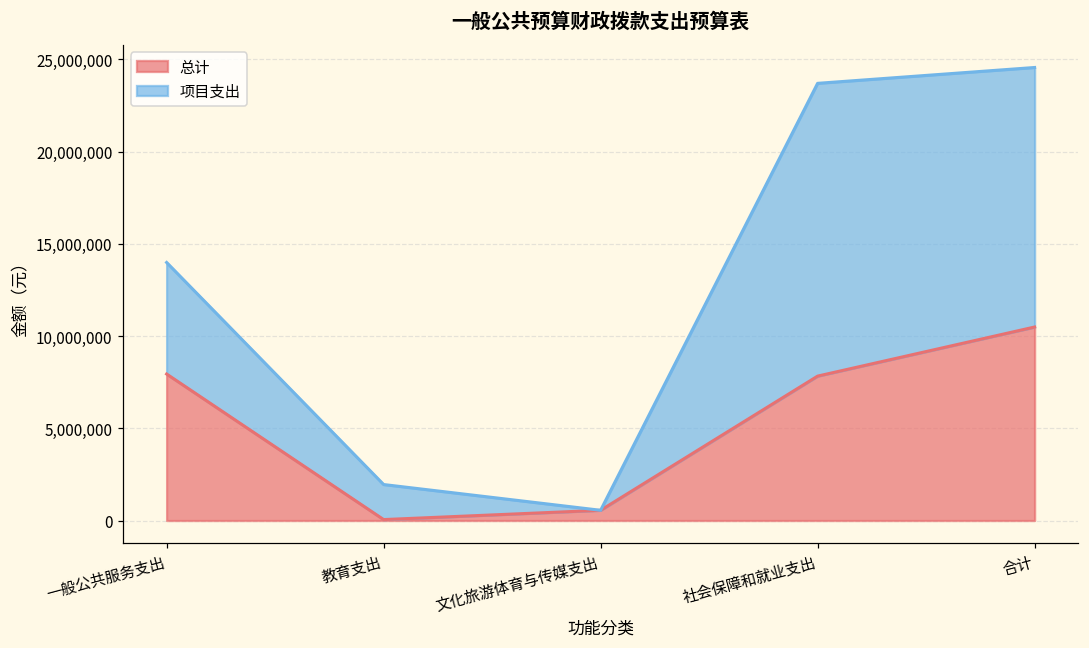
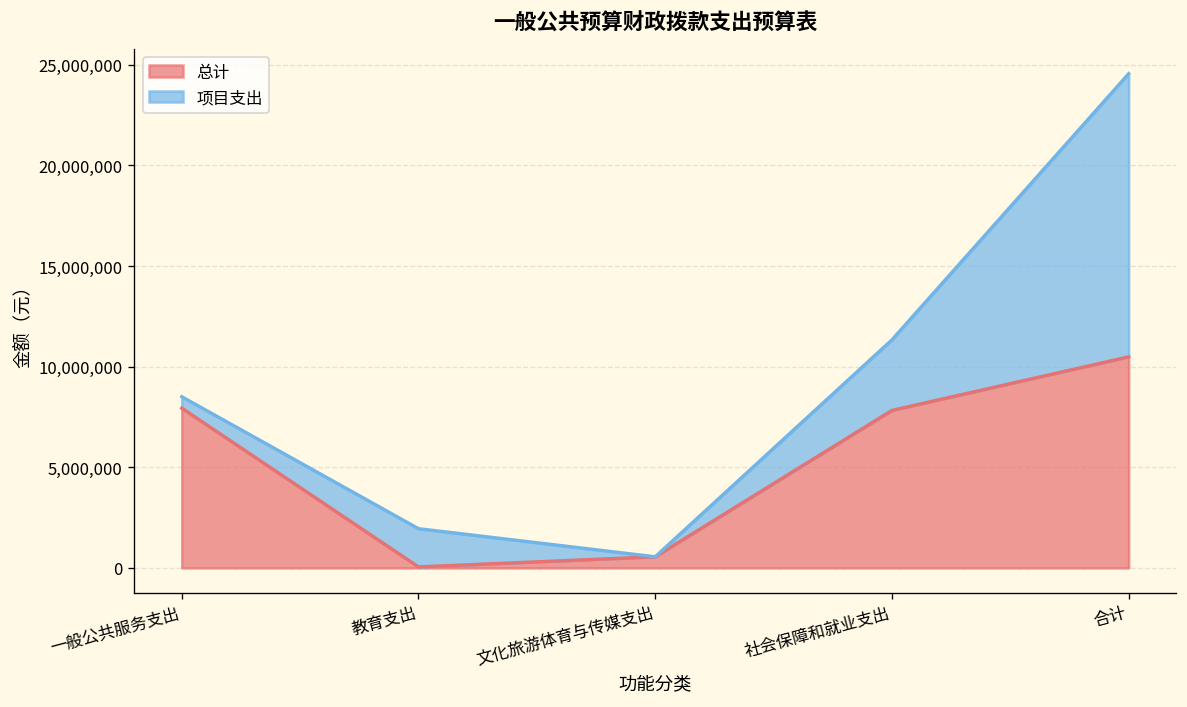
  {
    "总计": {
      "一般公共服务支出": "7,900,000",
      "教育支出": "100,000",
      "社会保障和就业支出": "7,800,000",
      "合计": "10,500,000"
    },
    "项目支出": {
-     "一般公共服务支出": "6,000,000",
+     "一般公共服务支出": "600,000",
      "教育支出": "1,900,000",
-     "社会保障和就业支出": "15,900,000",
+     "社会保障和就业支出": "3,500,000",
      "合计": "14,100,000"
    }
  }
